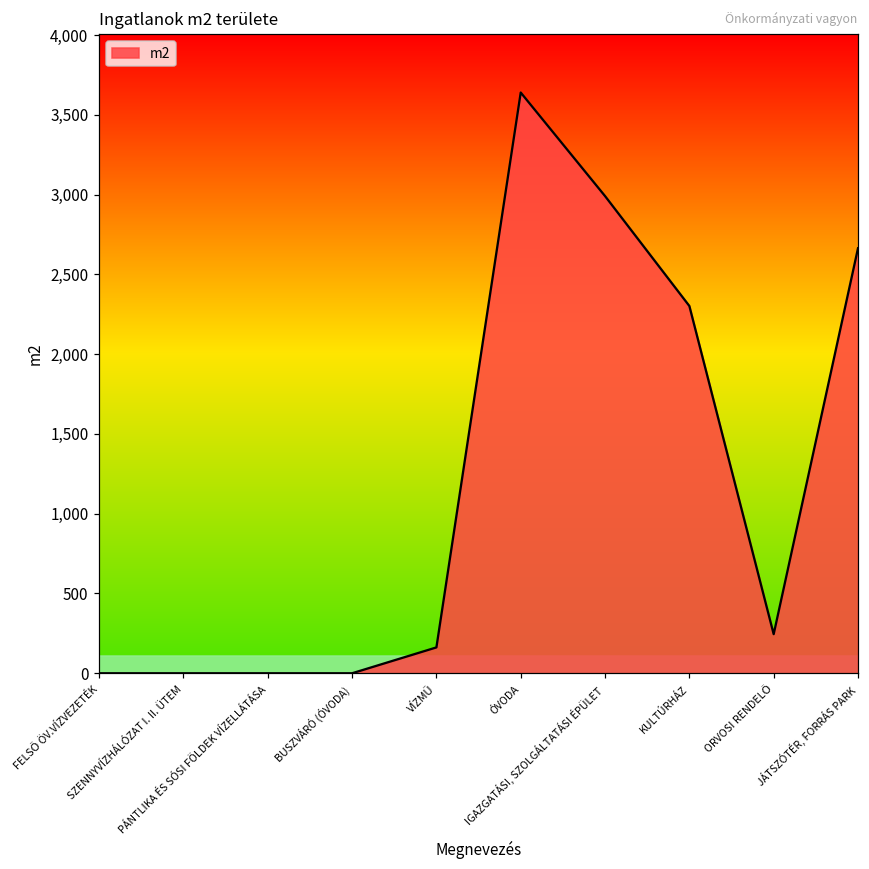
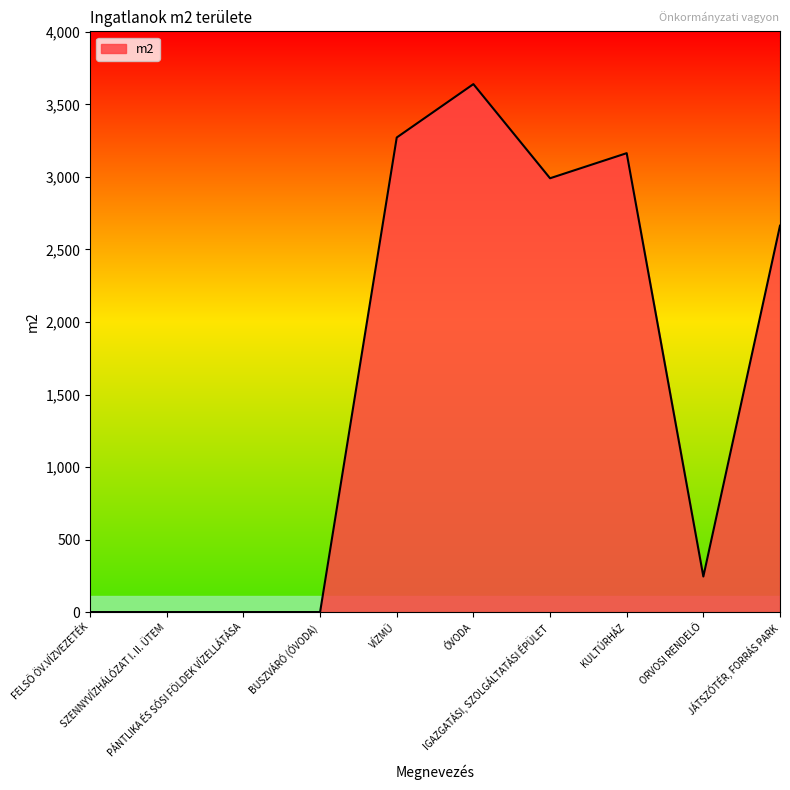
  {
-   "VÍZMŰ": "160",
+   "VÍZMŰ": "3,270",
    "ÓVODA": "3,640",
    "IGAZGATÁSI, SZOLGÁLTATÁSI ÉPÜLET": "2,990",
-   "KULTÚRHÁZ": "2,300",
+   "KULTÚRHÁZ": "3,160",
    "ORVOSI RENDELŐ": "250",
    "JÁTSZÓTÉR, FORRÁS PARK": "2,660"
  }
